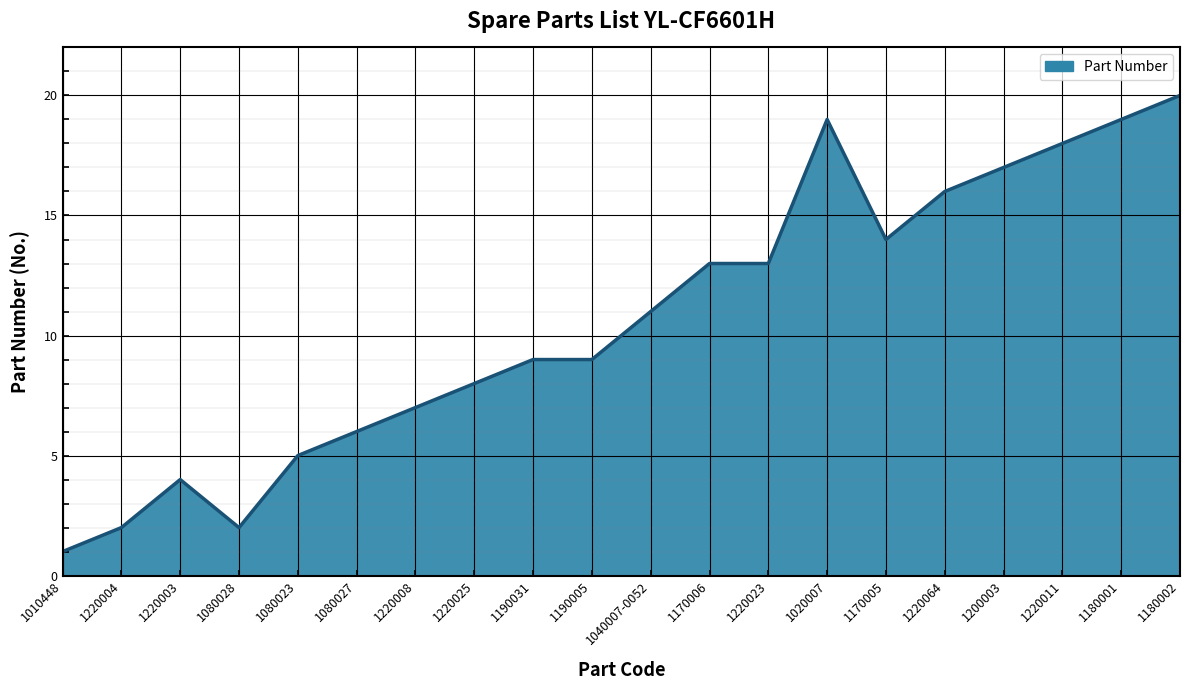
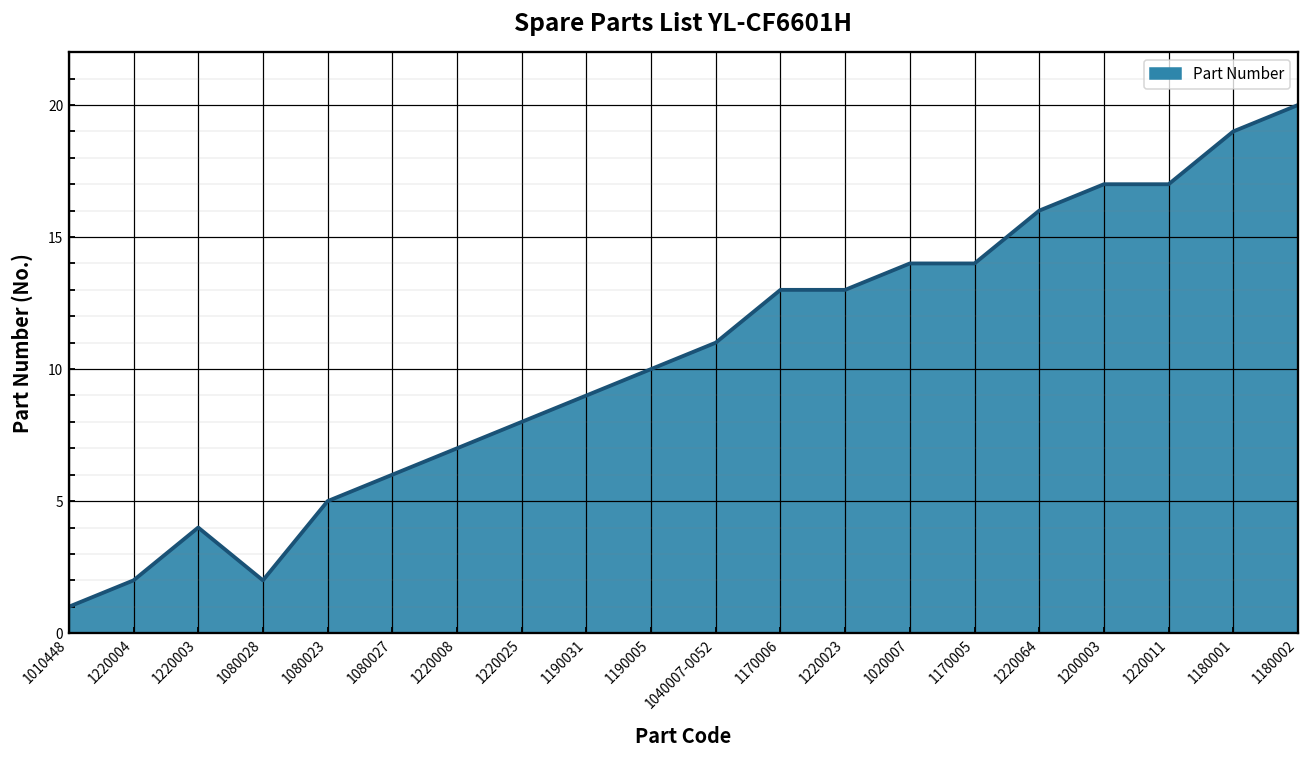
  {
    "1010448": 1,
    "1220004": 2,
    "1220003": 4,
    "1080028": 2,
    "1080023": 5,
    "1080027": 6,
    "1220008": 7,
    "1220025": 8,
    "1190031": 9,
-   "1190005": 9,
+   "1190005": 10,
    "1040007-0052": 11,
    "1170006": 13,
    "1220023": 13,
-   "1020007": 19,
+   "1020007": 14,
    "1170005": 14,
    "1220064": 16,
    "1200003": 17,
-   "1220011": 18,
+   "1220011": 17,
    "1180001": 19,
    "1180002": 20
  }
